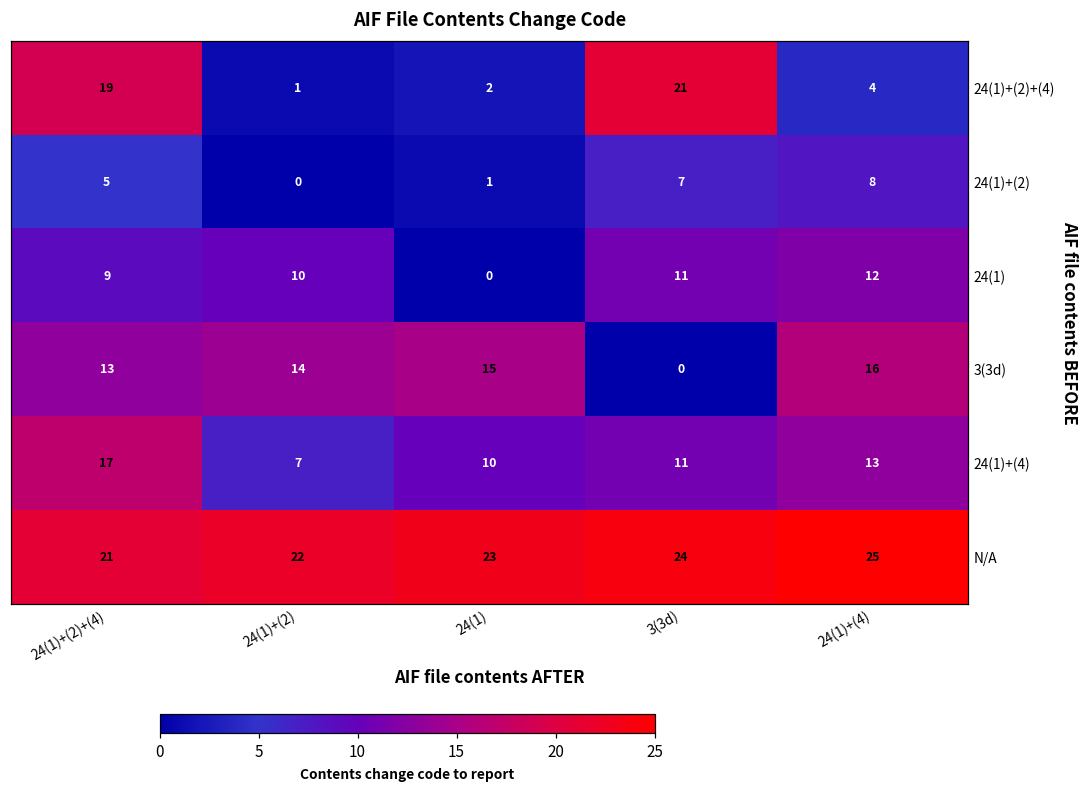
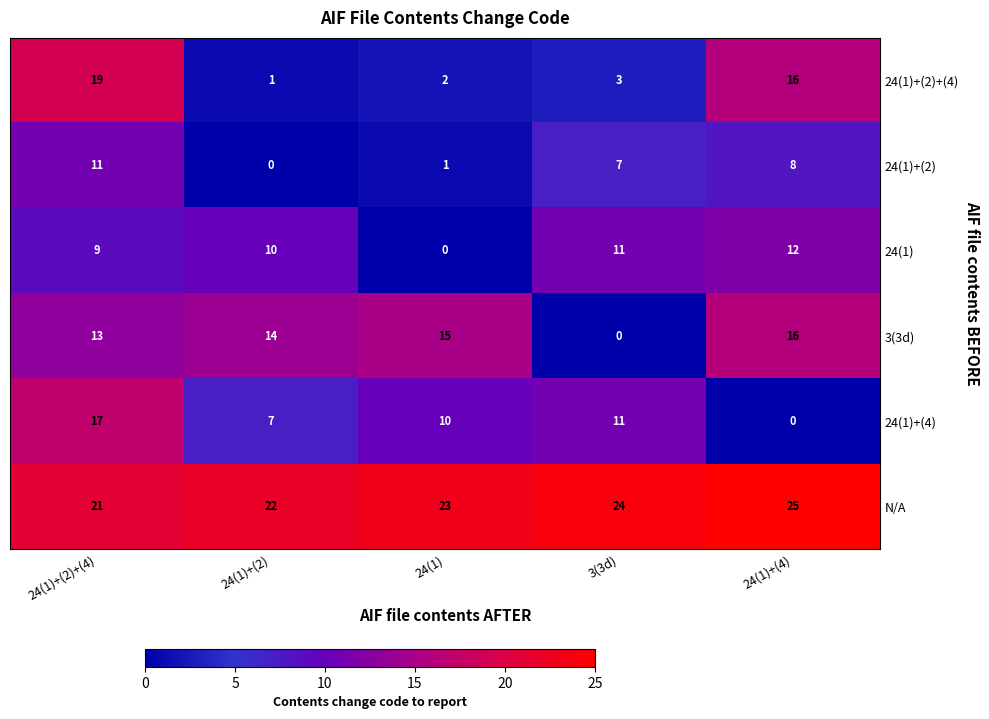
  {
    "24(1)+(2)+(4)": {
      "24(1)+(2)+(4)": 19,
      "24(1)+(2)": 1,
      "24(1)": 2,
-     "3(3d)": 21,
-     "24(1)+(4)": 4
+     "3(3d)": 3,
+     "24(1)+(4)": 16
    },
    "24(1)+(2)": {
-     "24(1)+(2)+(4)": 5,
+     "24(1)+(2)+(4)": 11,
      "24(1)+(2)": 0,
      "24(1)": 1,
      "3(3d)": 7,
      "24(1)+(4)": 8
    },
    "24(1)": {
      "24(1)+(2)+(4)": 9,
      "24(1)+(2)": 10,
      "24(1)": 0,
      "3(3d)": 11,
      "24(1)+(4)": 12
    },
    "3(3d)": {
      "24(1)+(2)+(4)": 13,
      "24(1)+(2)": 14,
      "24(1)": 15,
      "3(3d)": 0,
      "24(1)+(4)": 16
    },
    "24(1)+(4)": {
      "24(1)+(2)+(4)": 17,
      "24(1)+(2)": 7,
      "24(1)": 10,
      "3(3d)": 11,
-     "24(1)+(4)": 13
+     "24(1)+(4)": 0
    },
    "N/A": {
      "24(1)+(2)+(4)": 21,
      "24(1)+(2)": 22,
      "24(1)": 23,
      "3(3d)": 24,
      "24(1)+(4)": 25
    }
  }
